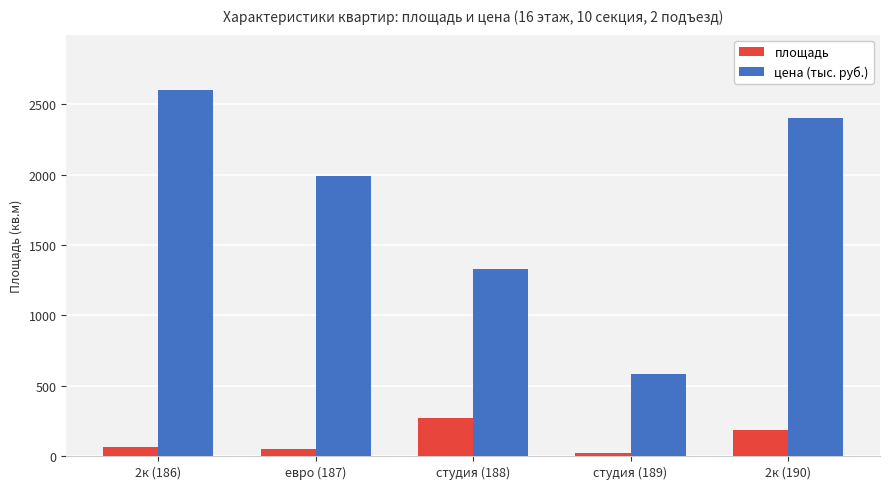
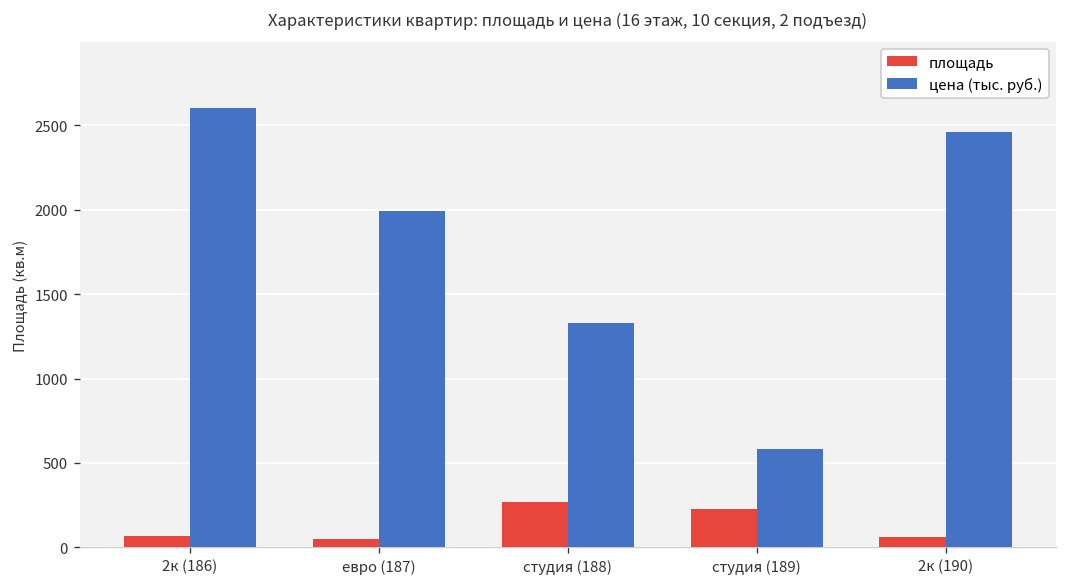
  {
    "площадь": {
      "2к (186)": 70,
      "евро (187)": 50,
      "студия (188)": 270,
-     "студия (189)": 20,
-     "2к (190)": 180
+     "студия (189)": 230,
+     "2к (190)": 60
    },
    "цена (тыс. руб.)": {
      "2к (186)": 2600,
      "евро (187)": 1990,
      "студия (188)": 1330,
      "студия (189)": 580,
-     "2к (190)": 2400
+     "2к (190)": 2460
    }
  }
